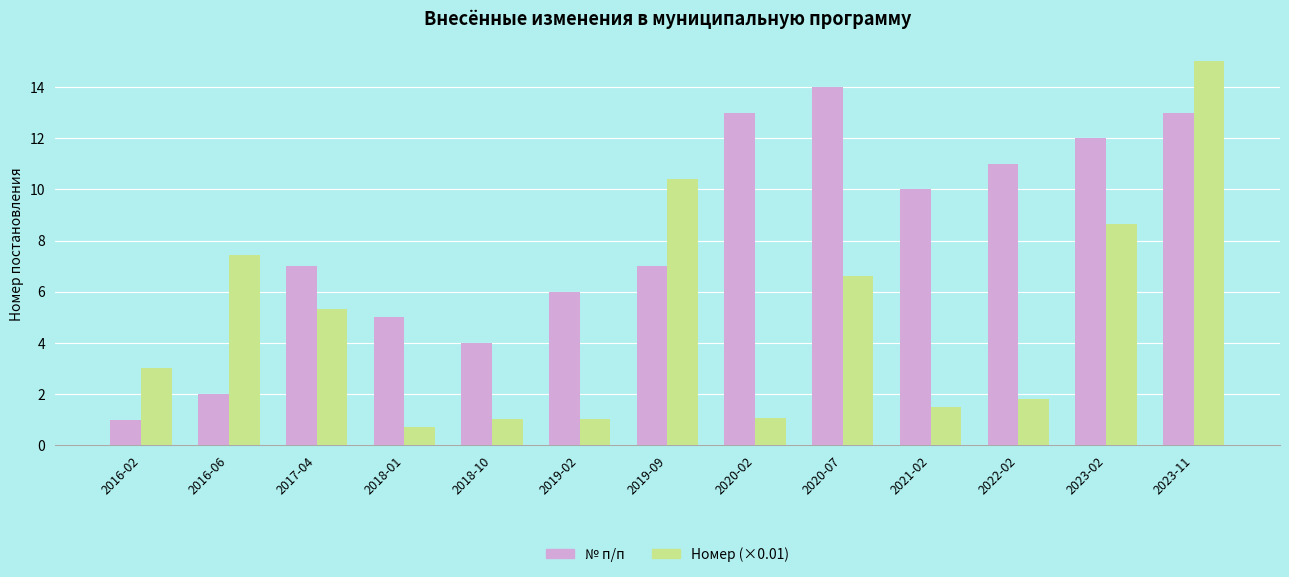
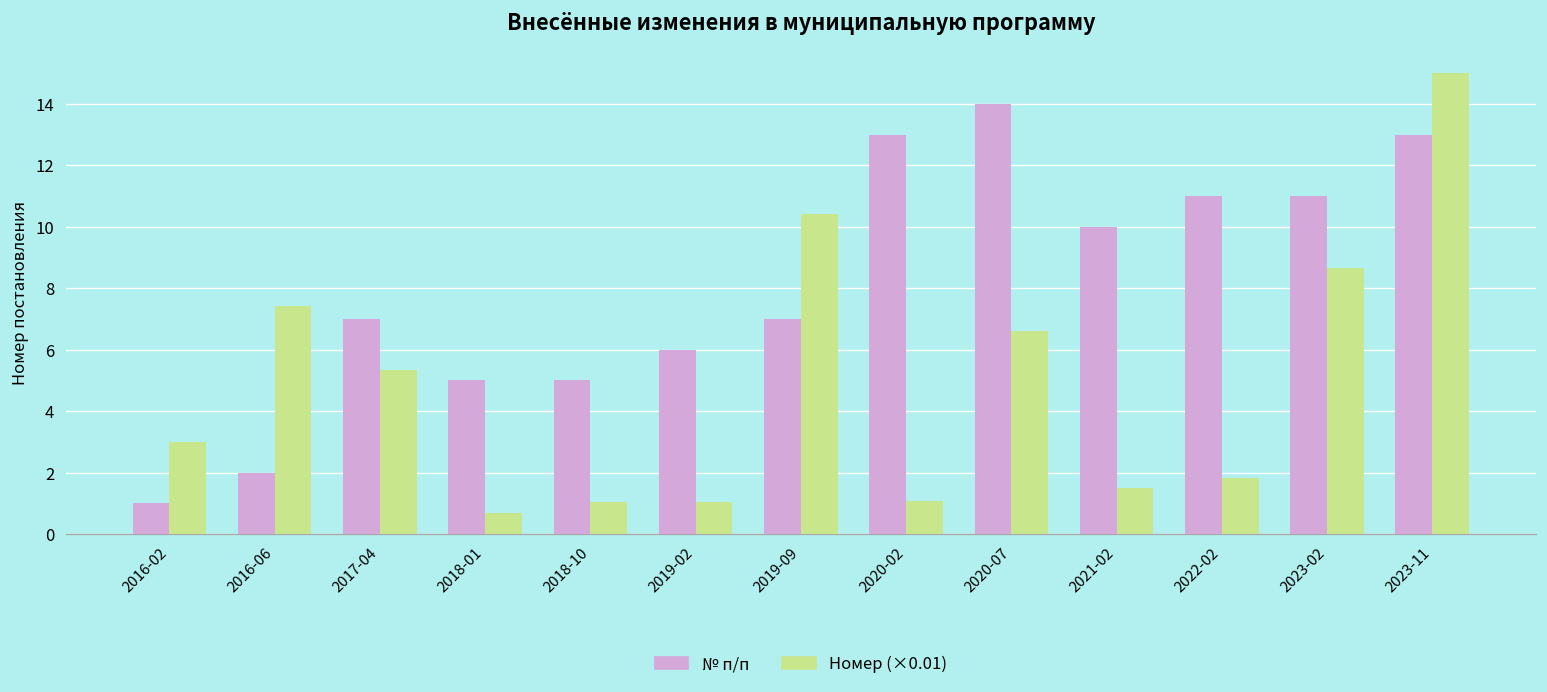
  {
    "№ п/п": {
      "2016-02": 1,
      "2016-06": 2,
      "2017-04": 7,
      "2018-01": 5,
-     "2018-10": 4,
+     "2018-10": 5,
      "2019-02": 6,
      "2019-09": 7,
      "2020-02": 13,
      "2020-07": 14,
      "2021-02": 10,
      "2022-02": 11,
-     "2023-02": 12,
+     "2023-02": 11,
      "2023-11": 13
    },
    "Номер (×0.01)": {
      "2016-02": 3,
      "2016-06": 7.4,
      "2017-04": 5.3,
      "2018-01": 0.7,
      "2018-10": 1,
      "2019-02": 1,
      "2019-09": 10.4,
      "2020-02": 1,
      "2020-07": 6.6,
      "2021-02": 1.5,
      "2022-02": 1.8,
      "2023-02": 8.7,
      "2023-11": 15
    }
  }
